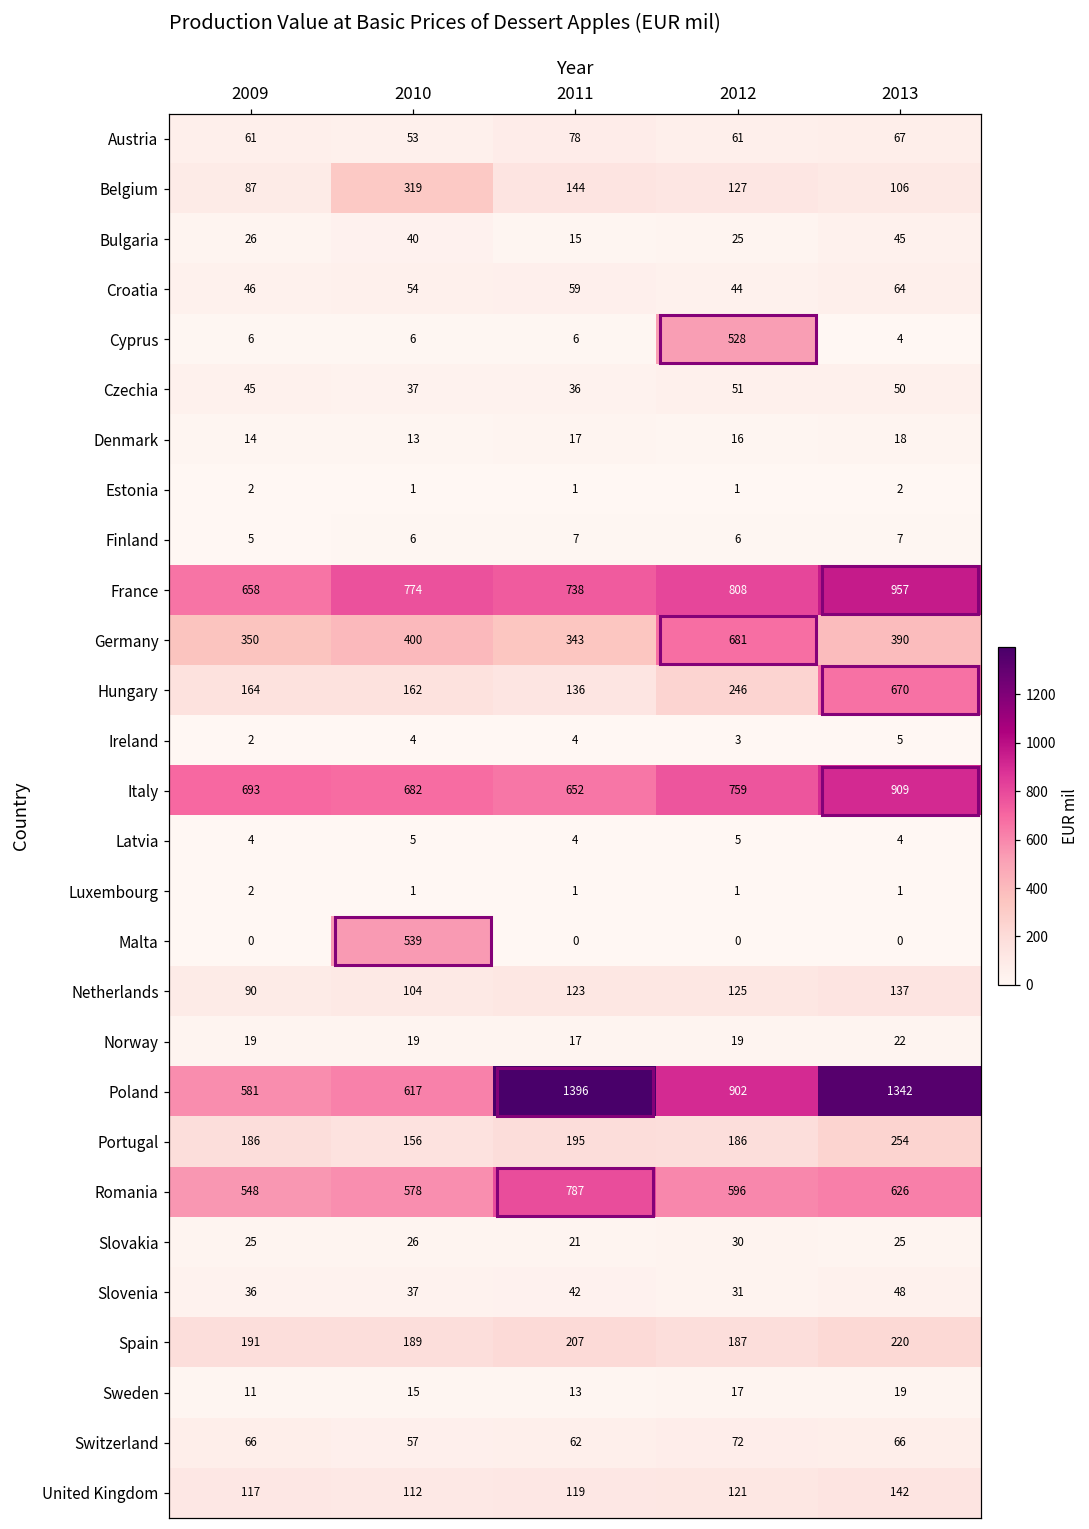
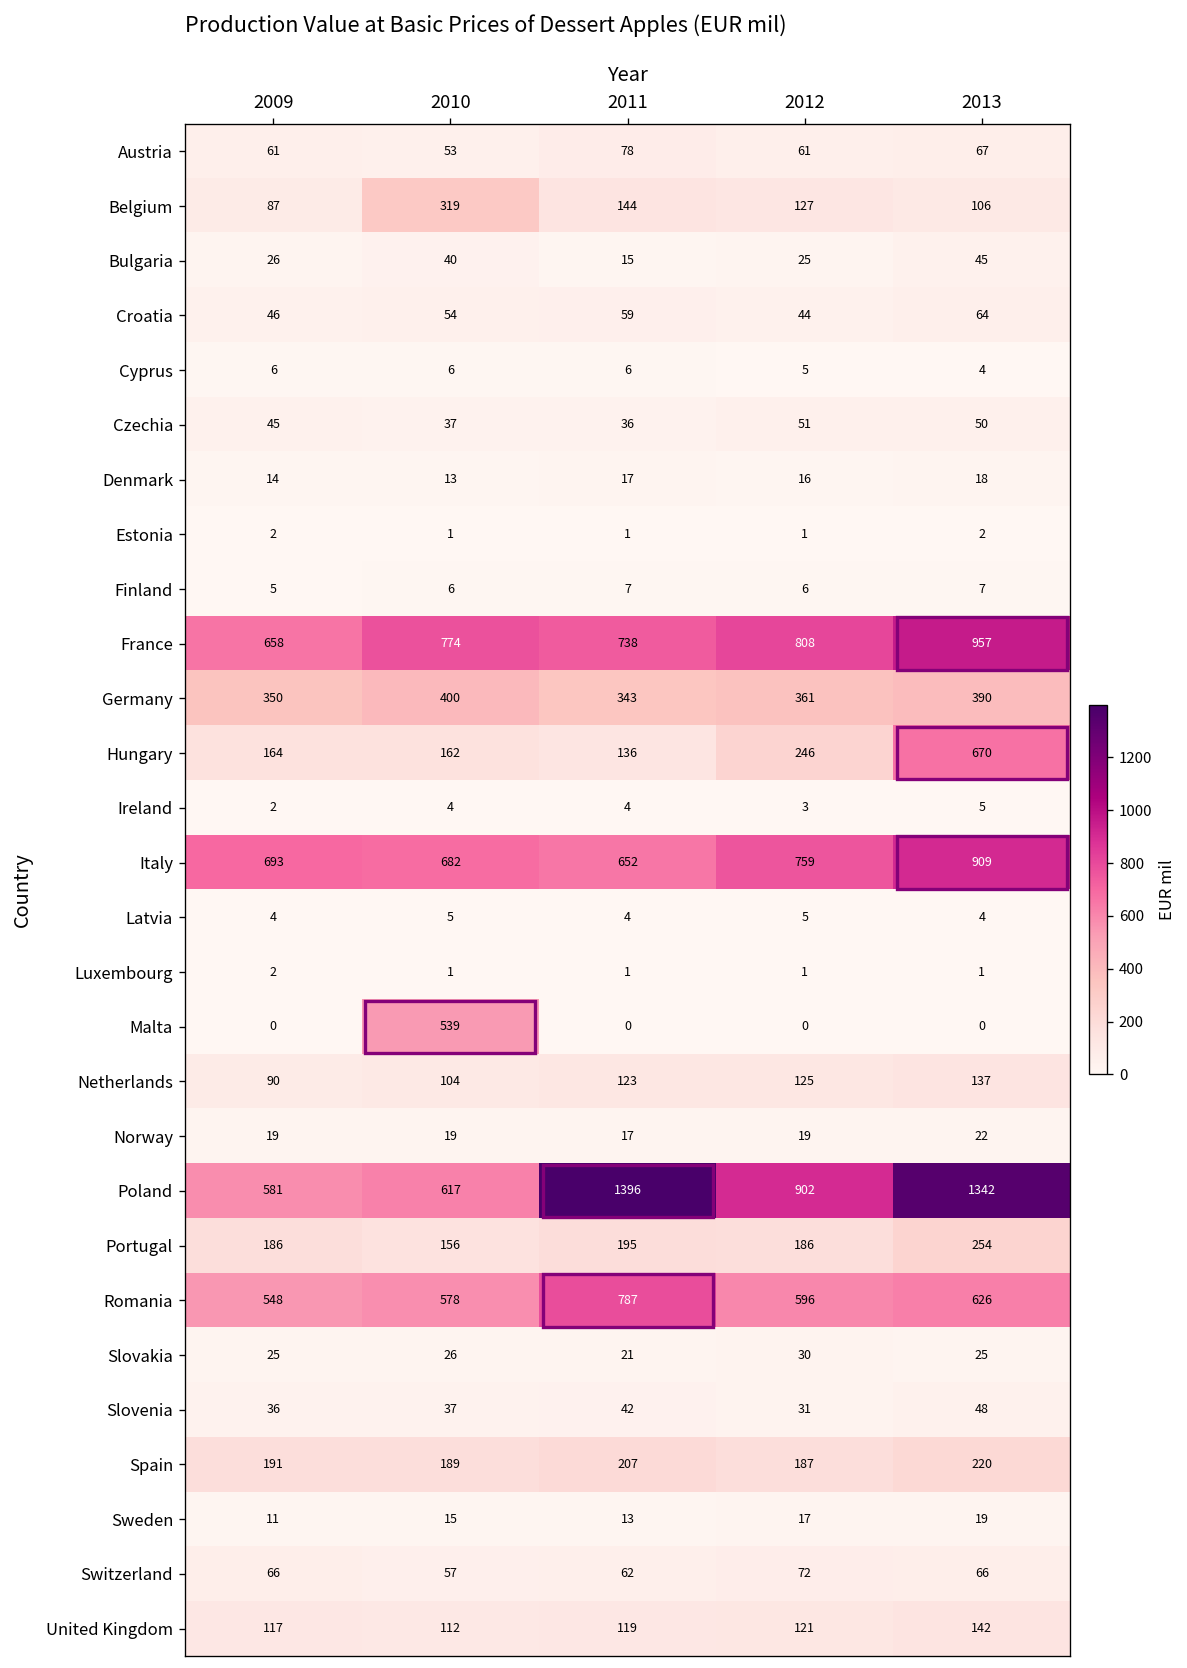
  {
    "Austria": {
      "2009": 61,
      "2010": 53,
      "2011": 78,
      "2012": 61,
      "2013": 67
    },
    "Belgium": {
      "2009": 87,
      "2010": 319,
      "2011": 144,
      "2012": 127,
      "2013": 106
    },
    "Bulgaria": {
      "2009": 26,
      "2010": 40,
      "2011": 15,
      "2012": 25,
      "2013": 45
    },
    "Croatia": {
      "2009": 46,
      "2010": 54,
      "2011": 59,
      "2012": 44,
      "2013": 64
    },
    "Cyprus": {
      "2009": 6,
      "2010": 6,
      "2011": 6,
-     "2012": 528,
+     "2012": 5,
      "2013": 4
    },
    "Czechia": {
      "2009": 45,
      "2010": 37,
      "2011": 36,
      "2012": 51,
      "2013": 50
    },
    "Denmark": {
      "2009": 14,
      "2010": 13,
      "2011": 17,
      "2012": 16,
      "2013": 18
    },
    "Estonia": {
      "2009": 2,
      "2010": 1,
      "2011": 1,
      "2012": 1,
      "2013": 2
    },
    "Finland": {
      "2009": 5,
      "2010": 6,
      "2011": 7,
      "2012": 6,
      "2013": 7
    },
    "France": {
      "2009": 658,
      "2010": 774,
      "2011": 738,
      "2012": 808,
      "2013": 957
    },
    "Germany": {
      "2009": 350,
      "2010": 400,
      "2011": 343,
-     "2012": 681,
+     "2012": 361,
      "2013": 390
    },
    "Hungary": {
      "2009": 164,
      "2010": 162,
      "2011": 136,
      "2012": 246,
      "2013": 670
    },
    "Ireland": {
      "2009": 2,
      "2010": 4,
      "2011": 4,
      "2012": 3,
      "2013": 5
    },
    "Italy": {
      "2009": 693,
      "2010": 682,
      "2011": 652,
      "2012": 759,
      "2013": 909
    },
    "Latvia": {
      "2009": 4,
      "2010": 5,
      "2011": 4,
      "2012": 5,
      "2013": 4
    },
    "Luxembourg": {
      "2009": 2,
      "2010": 1,
      "2011": 1,
      "2012": 1,
      "2013": 1
    },
    "Malta": {
      "2009": 0,
      "2010": 539,
      "2011": 0,
      "2012": 0,
      "2013": 0
    },
    "Netherlands": {
      "2009": 90,
      "2010": 104,
      "2011": 123,
      "2012": 125,
      "2013": 137
    },
    "Norway": {
      "2009": 19,
      "2010": 19,
      "2011": 17,
      "2012": 19,
      "2013": 22
    },
    "Poland": {
      "2009": 581,
      "2010": 617,
      "2011": 1396,
      "2012": 902,
      "2013": 1342
    },
    "Portugal": {
      "2009": 186,
      "2010": 156,
      "2011": 195,
      "2012": 186,
      "2013": 254
    },
    "Romania": {
      "2009": 548,
      "2010": 578,
      "2011": 787,
      "2012": 596,
      "2013": 626
    },
    "Slovakia": {
      "2009": 25,
      "2010": 26,
      "2011": 21,
      "2012": 30,
      "2013": 25
    },
    "Slovenia": {
      "2009": 36,
      "2010": 37,
      "2011": 42,
      "2012": 31,
      "2013": 48
    },
    "Spain": {
      "2009": 191,
      "2010": 189,
      "2011": 207,
      "2012": 187,
      "2013": 220
    },
    "Sweden": {
      "2009": 11,
      "2010": 15,
      "2011": 13,
      "2012": 17,
      "2013": 19
    },
    "Switzerland": {
      "2009": 66,
      "2010": 57,
      "2011": 62,
      "2012": 72,
      "2013": 66
    },
    "United Kingdom": {
      "2009": 117,
      "2010": 112,
      "2011": 119,
      "2012": 121,
      "2013": 142
    }
  }
